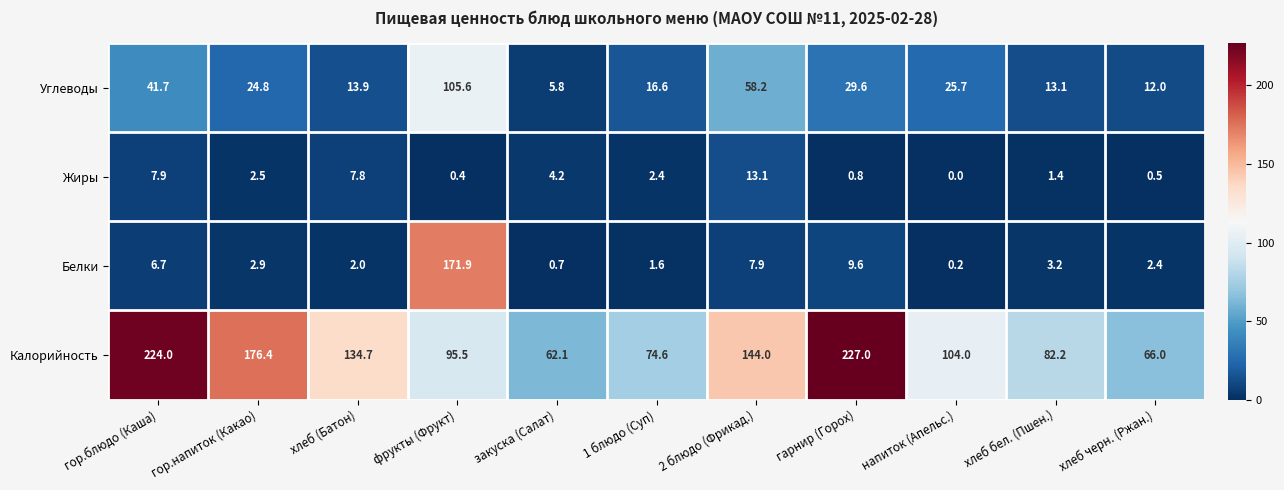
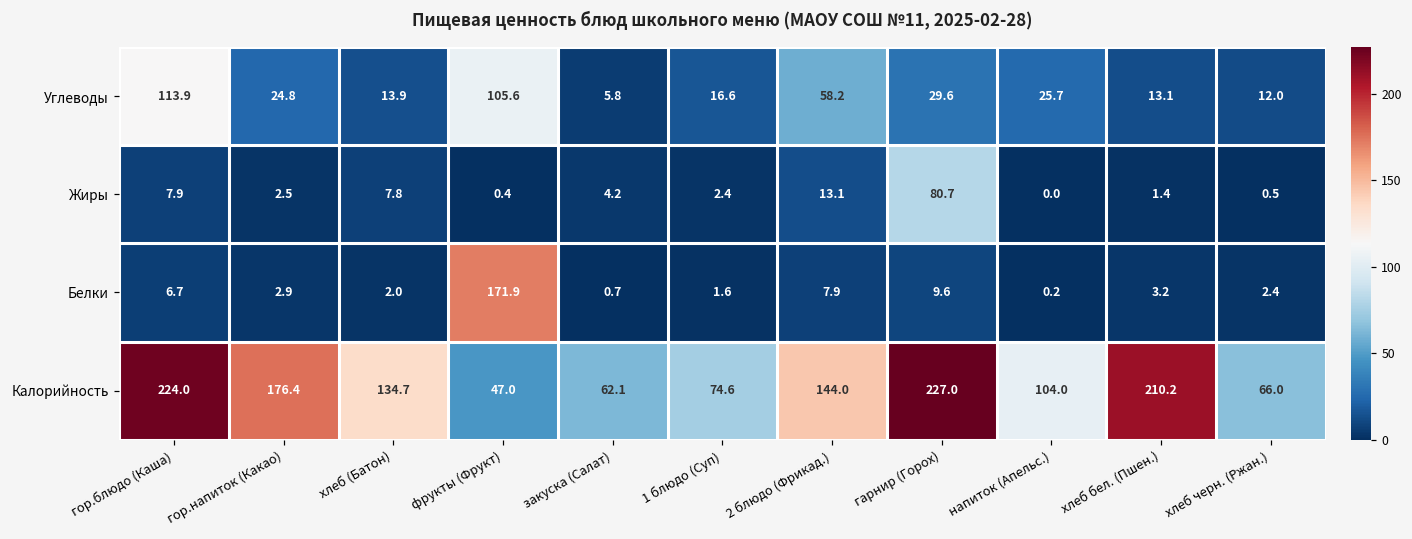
  {
    "Углеводы": {
-     "гор.блюдо (Каша)": 41.7,
+     "гор.блюдо (Каша)": 113.9,
      "гор.напиток (Какао)": 24.8,
      "хлеб (Батон)": 13.9,
      "фрукты (Фрукт)": 105.6,
      "закуска (Салат)": 5.8,
      "1 блюдо (Суп)": 16.6,
      "2 блюдо (Фрикад.)": 58.2,
      "гарнир (Горох)": 29.6,
      "напиток (Апельс.)": 25.7,
      "хлеб бел. (Пшен.)": 13.1,
      "хлеб черн. (Ржан.)": 12.0
    },
    "Жиры": {
      "гор.блюдо (Каша)": 7.9,
      "гор.напиток (Какао)": 2.5,
      "хлеб (Батон)": 7.8,
      "фрукты (Фрукт)": 0.4,
      "закуска (Салат)": 4.2,
      "1 блюдо (Суп)": 2.4,
      "2 блюдо (Фрикад.)": 13.1,
-     "гарнир (Горох)": 0.8,
+     "гарнир (Горох)": 80.7,
      "напиток (Апельс.)": 0.0,
      "хлеб бел. (Пшен.)": 1.4,
      "хлеб черн. (Ржан.)": 0.5
    },
    "Белки": {
      "гор.блюдо (Каша)": 6.7,
      "гор.напиток (Какао)": 2.9,
      "хлеб (Батон)": 2.0,
      "фрукты (Фрукт)": 171.9,
      "закуска (Салат)": 0.7,
      "1 блюдо (Суп)": 1.6,
      "2 блюдо (Фрикад.)": 7.9,
      "гарнир (Горох)": 9.6,
      "напиток (Апельс.)": 0.2,
      "хлеб бел. (Пшен.)": 3.2,
      "хлеб черн. (Ржан.)": 2.4
    },
    "Калорийность": {
      "гор.блюдо (Каша)": 224.0,
      "гор.напиток (Какао)": 176.4,
      "хлеб (Батон)": 134.7,
-     "фрукты (Фрукт)": 95.5,
+     "фрукты (Фрукт)": 47.0,
      "закуска (Салат)": 62.1,
      "1 блюдо (Суп)": 74.6,
      "2 блюдо (Фрикад.)": 144.0,
      "гарнир (Горох)": 227.0,
      "напиток (Апельс.)": 104.0,
-     "хлеб бел. (Пшен.)": 82.2,
+     "хлеб бел. (Пшен.)": 210.2,
      "хлеб черн. (Ржан.)": 66.0
    }
  }
